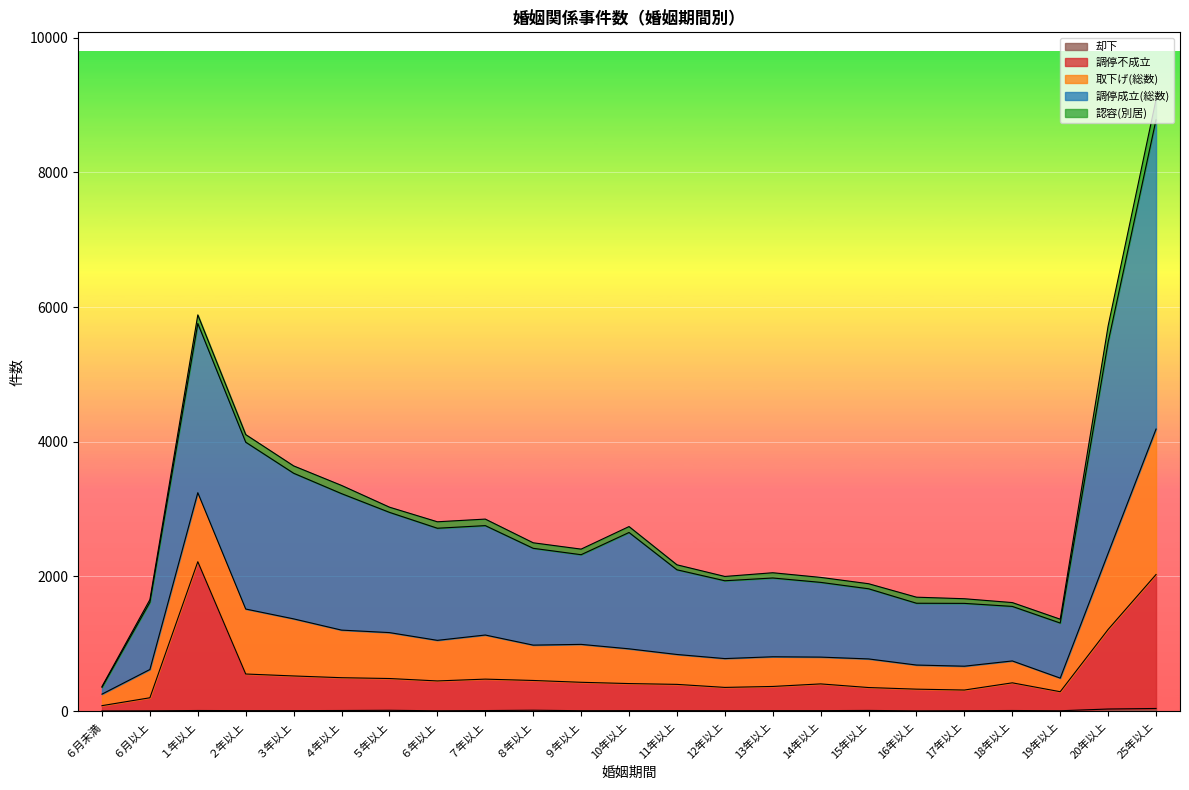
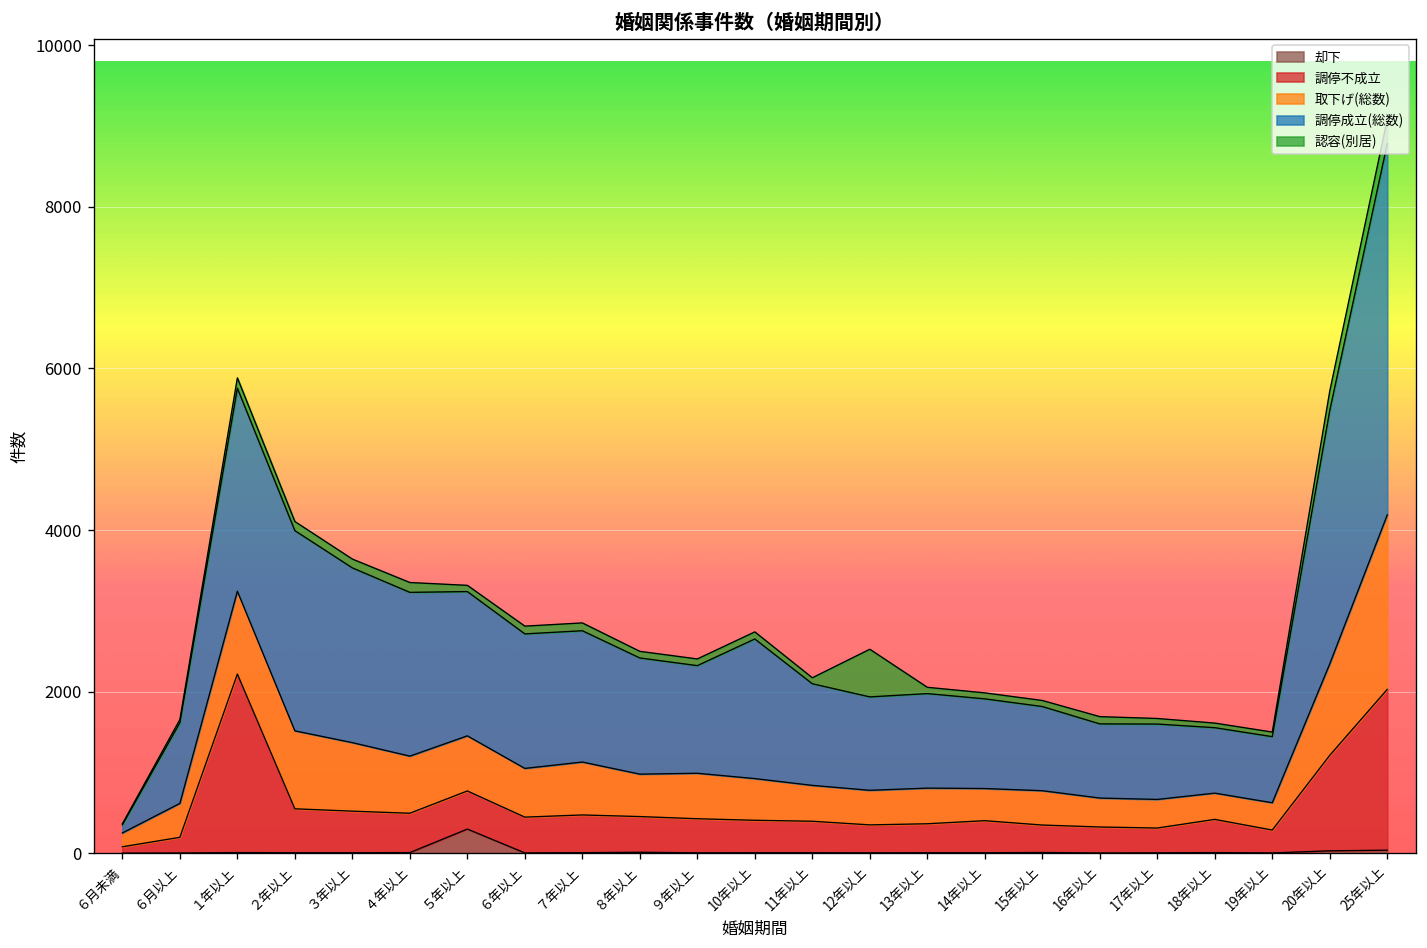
  {
    "却下": {
      "６月未満": 0,
      "６月以上": 0,
      "１年以上": 0,
      "２年以上": 0,
      "３年以上": 0,
      "４年以上": 0,
-     "５年以上": 0,
+     "５年以上": 300,
      "６年以上": 0,
      "７年以上": 0,
      "８年以上": 0,
      "９年以上": 0,
      "10年以上": 0,
      "11年以上": 0,
      "12年以上": 0,
      "13年以上": 0,
      "14年以上": 0,
      "15年以上": 0,
      "16年以上": 0,
      "17年以上": 0,
      "18年以上": 0,
      "19年以上": 0,
      "20年以上": 0,
      "25年以上": 0
    },
    "調停不成立": {
      "６月未満": 100,
      "６月以上": 200,
      "１年以上": 2200,
      "２年以上": 500,
      "３年以上": 500,
      "４年以上": 500,
      "５年以上": 500,
      "６年以上": 400,
      "７年以上": 500,
      "８年以上": 400,
      "９年以上": 400,
      "10年以上": 400,
      "11年以上": 400,
      "12年以上": 300,
      "13年以上": 400,
      "14年以上": 400,
      "15年以上": 300,
      "16年以上": 300,
      "17年以上": 300,
      "18年以上": 400,
      "19年以上": 300,
      "20年以上": 1200,
      "25年以上": 2000
    },
    "取下げ(総数)": {
      "６月未満": 200,
      "６月以上": 400,
      "１年以上": 1000,
      "２年以上": 1000,
      "３年以上": 800,
      "４年以上": 700,
      "５年以上": 700,
      "６年以上": 600,
      "７年以上": 700,
      "８年以上": 500,
      "９年以上": 600,
      "10年以上": 500,
      "11年以上": 400,
      "12年以上": 400,
      "13年以上": 400,
      "14年以上": 400,
      "15年以上": 400,
      "16年以上": 400,
      "17年以上": 400,
      "18年以上": 300,
-     "19年以上": 200,
+     "19年以上": 300,
      "20年以上": 1100,
      "25年以上": 2200
    },
    "調停成立(総数)": {
      "６月以上": 1000,
      "１年以上": 2500,
      "２年以上": 2500,
      "３年以上": 2200,
      "４年以上": 2000,
      "５年以上": 1800,
      "６年以上": 1700,
      "７年以上": 1600,
      "８年以上": 1400,
      "９年以上": 1300,
      "10年以上": 1700,
      "11年以上": 1300,
      "12年以上": 1200,
      "13年以上": 1200,
      "14年以上": 1100,
      "15年以上": 1000,
      "16年以上": 900,
      "17年以上": 900,
      "18年以上": 800,
      "19年以上": 800,
      "20年以上": 3100
    },
    "認容(別居)": {
      "６月以上": 0,
      "１年以上": 100,
      "２年以上": 100,
      "３年以上": 100,
      "４年以上": 100,
      "５年以上": 100,
      "６年以上": 100,
      "７年以上": 100,
      "８年以上": 100,
      "９年以上": 100,
      "10年以上": 100,
      "11年以上": 100,
-     "12年以上": 100,
+     "12年以上": 600,
      "13年以上": 100,
      "14年以上": 100,
      "15年以上": 100,
      "16年以上": 100,
      "17年以上": 100,
      "18年以上": 100,
      "19年以上": 100,
      "20年以上": 200
    }
  }
